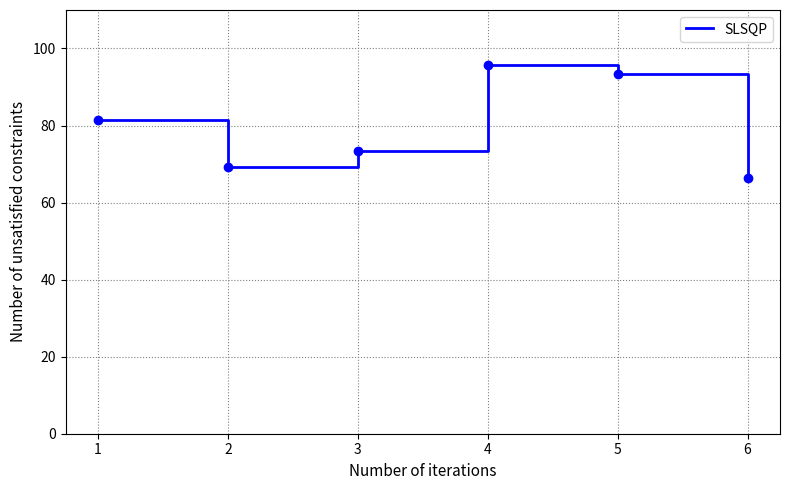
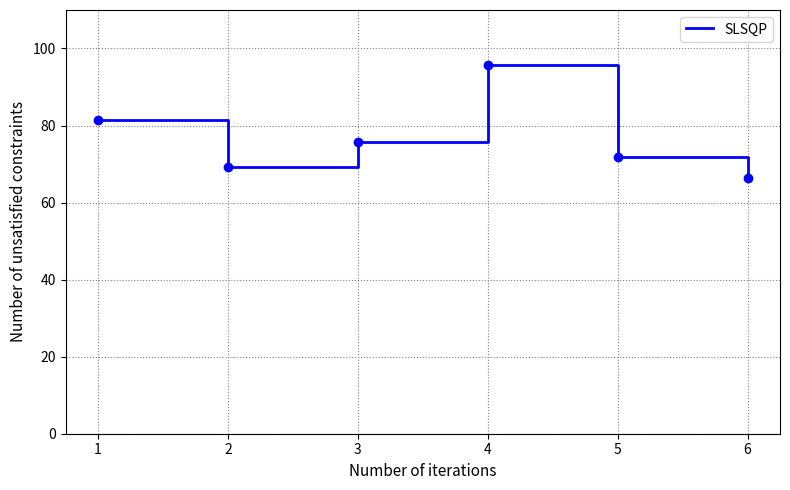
  {
    "1": 81,
    "2": 69,
-   "3": 73,
+   "3": 76,
    "4": 96,
-   "5": 93,
+   "5": 72,
    "6": 66
  }
